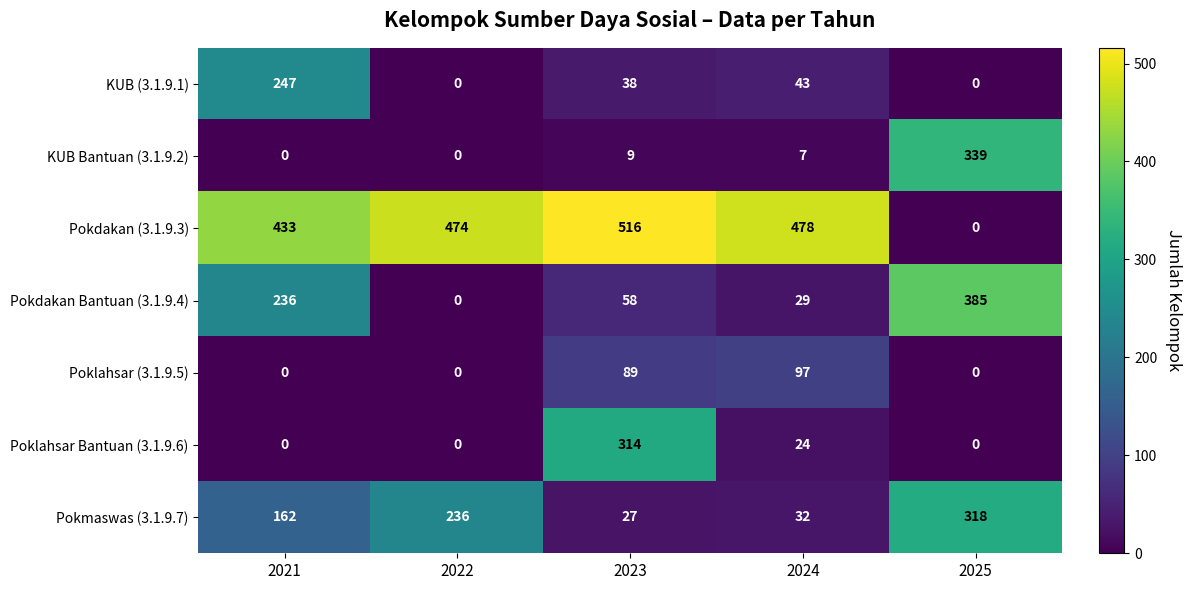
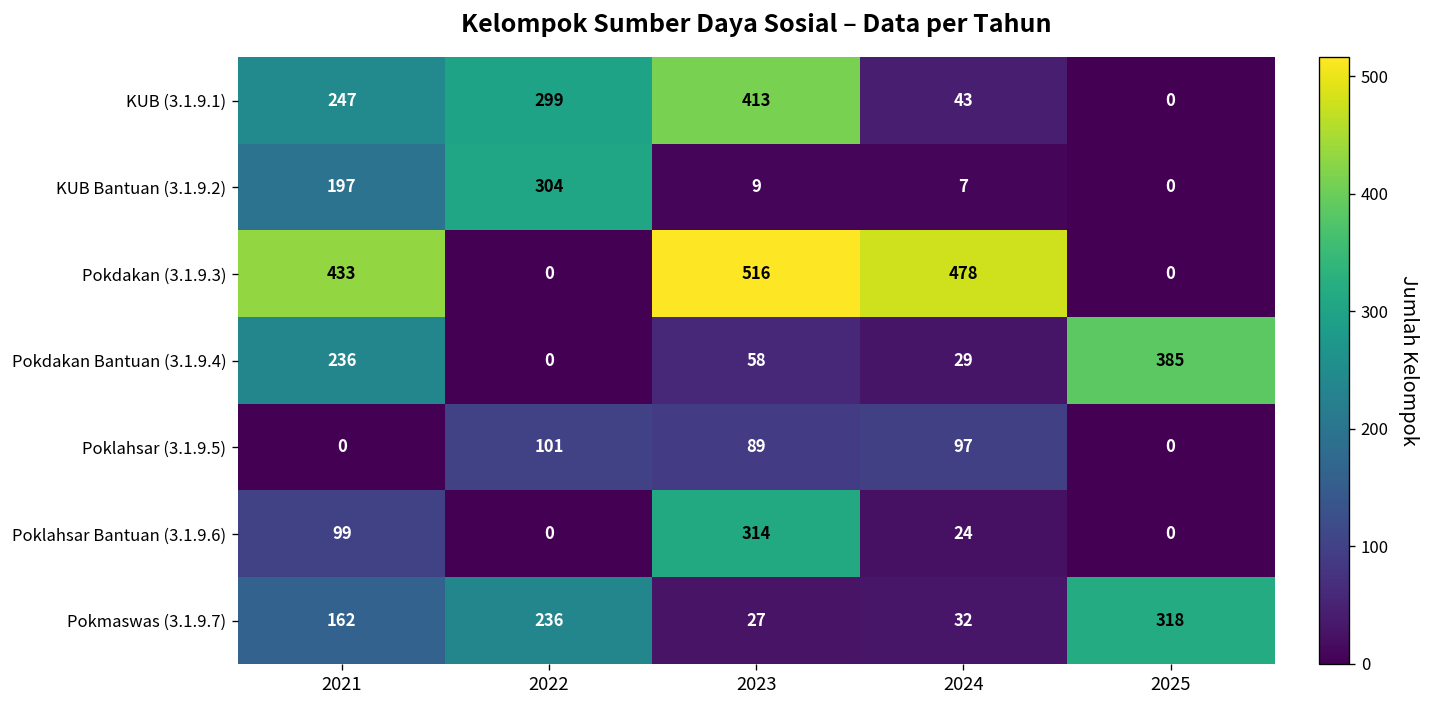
  {
    "KUB (3.1.9.1)": {
      "2021": 247,
-     "2022": 0,
-     "2023": 38,
+     "2022": 299,
+     "2023": 413,
      "2024": 43,
      "2025": 0
    },
    "KUB Bantuan (3.1.9.2)": {
-     "2021": 0,
-     "2022": 0,
+     "2021": 197,
+     "2022": 304,
      "2023": 9,
      "2024": 7,
-     "2025": 339
+     "2025": 0
    },
    "Pokdakan (3.1.9.3)": {
      "2021": 433,
-     "2022": 474,
+     "2022": 0,
      "2023": 516,
      "2024": 478,
      "2025": 0
    },
    "Pokdakan Bantuan (3.1.9.4)": {
      "2021": 236,
      "2022": 0,
      "2023": 58,
      "2024": 29,
      "2025": 385
    },
    "Poklahsar (3.1.9.5)": {
      "2021": 0,
-     "2022": 0,
+     "2022": 101,
      "2023": 89,
      "2024": 97,
      "2025": 0
    },
    "Poklahsar Bantuan (3.1.9.6)": {
-     "2021": 0,
+     "2021": 99,
      "2022": 0,
      "2023": 314,
      "2024": 24,
      "2025": 0
    },
    "Pokmaswas (3.1.9.7)": {
      "2021": 162,
      "2022": 236,
      "2023": 27,
      "2024": 32,
      "2025": 318
    }
  }
